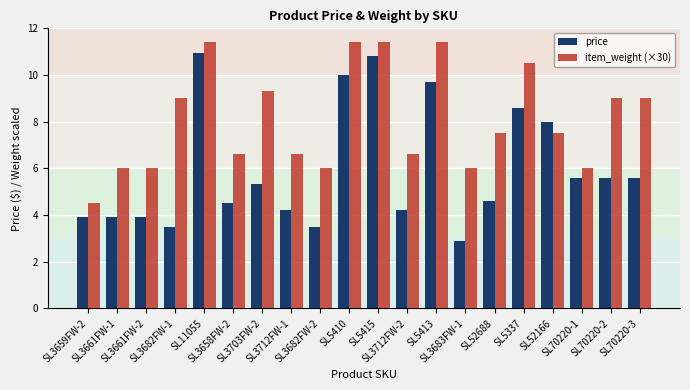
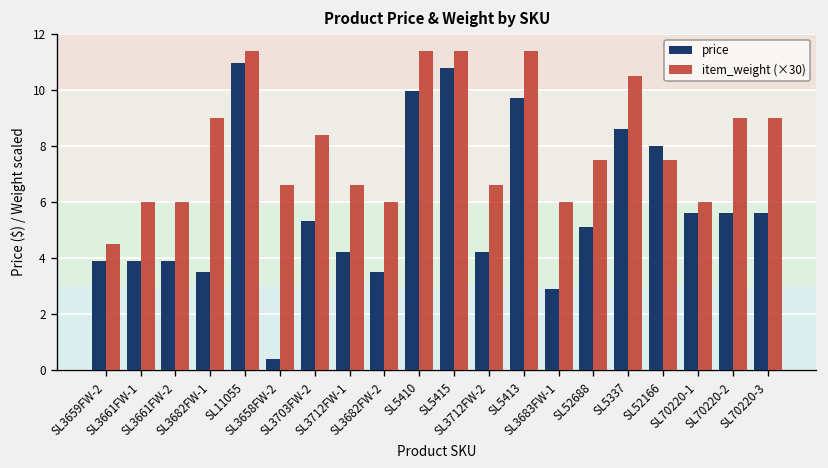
  {
    "price": {
      "SL3659FW-2": 3.9,
      "SL3661FW-1": 3.9,
      "SL3661FW-2": 3.9,
      "SL3682FW-1": 3.5,
      "SL11055": 11.0,
-     "SL3658FW-2": 4.5,
+     "SL3658FW-2": 0.4,
      "SL3703FW-2": 5.3,
      "SL3712FW-1": 4.2,
      "SL3682FW-2": 3.5,
      "SL5410": 10.0,
      "SL5415": 10.8,
      "SL3712FW-2": 4.2,
      "SL5413": 9.7,
      "SL3683FW-1": 2.9,
-     "SL52688": 4.6,
+     "SL52688": 5.1,
      "SL5337": 8.6,
      "SL52166": 8.0,
      "SL70220-1": 5.6,
      "SL70220-2": 5.6,
      "SL70220-3": 5.6
    },
    "item_weight (×30)": {
      "SL3659FW-2": 4.5,
      "SL3661FW-1": 6.0,
      "SL3661FW-2": 6.0,
      "SL3682FW-1": 9.0,
      "SL11055": 11.4,
      "SL3658FW-2": 6.6,
-     "SL3703FW-2": 9.3,
+     "SL3703FW-2": 8.4,
      "SL3712FW-1": 6.6,
      "SL3682FW-2": 6.0,
      "SL5410": 11.4,
      "SL5415": 11.4,
      "SL3712FW-2": 6.6,
      "SL5413": 11.4,
      "SL3683FW-1": 6.0,
      "SL52688": 7.5,
      "SL5337": 10.5,
      "SL52166": 7.5,
      "SL70220-1": 6.0,
      "SL70220-2": 9.0,
      "SL70220-3": 9.0
    }
  }
